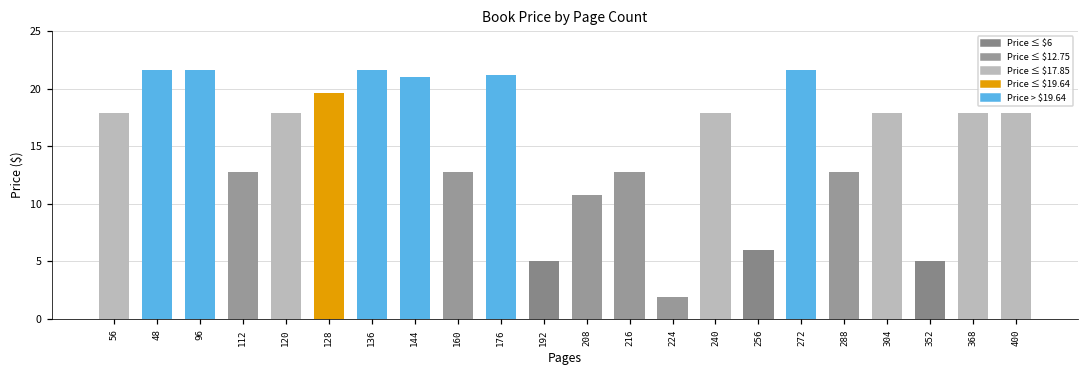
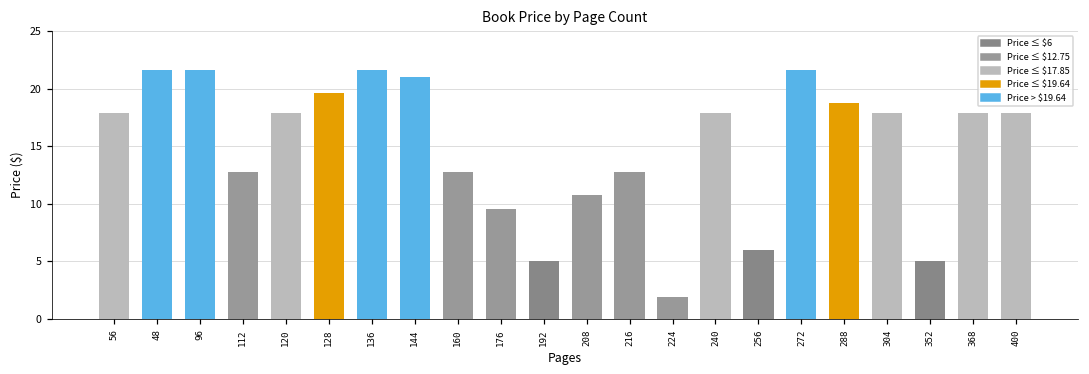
  {
    "56": 17.9,
    "48": 21.6,
    "96": 21.6,
    "112": 12.8,
    "120": 17.9,
    "128": 19.6,
    "136": 21.6,
    "144": 21.0,
    "160": 12.8,
-   "176": 21.2,
+   "176": 9.5,
    "192": 5.0,
    "208": 10.8,
    "216": 12.8,
    "224": 1.9,
    "240": 17.9,
    "256": 6.0,
    "272": 21.6,
-   "288": 12.8,
+   "288": 18.7,
    "304": 17.9,
    "352": 5.0,
    "368": 17.9,
    "400": 17.9
  }
